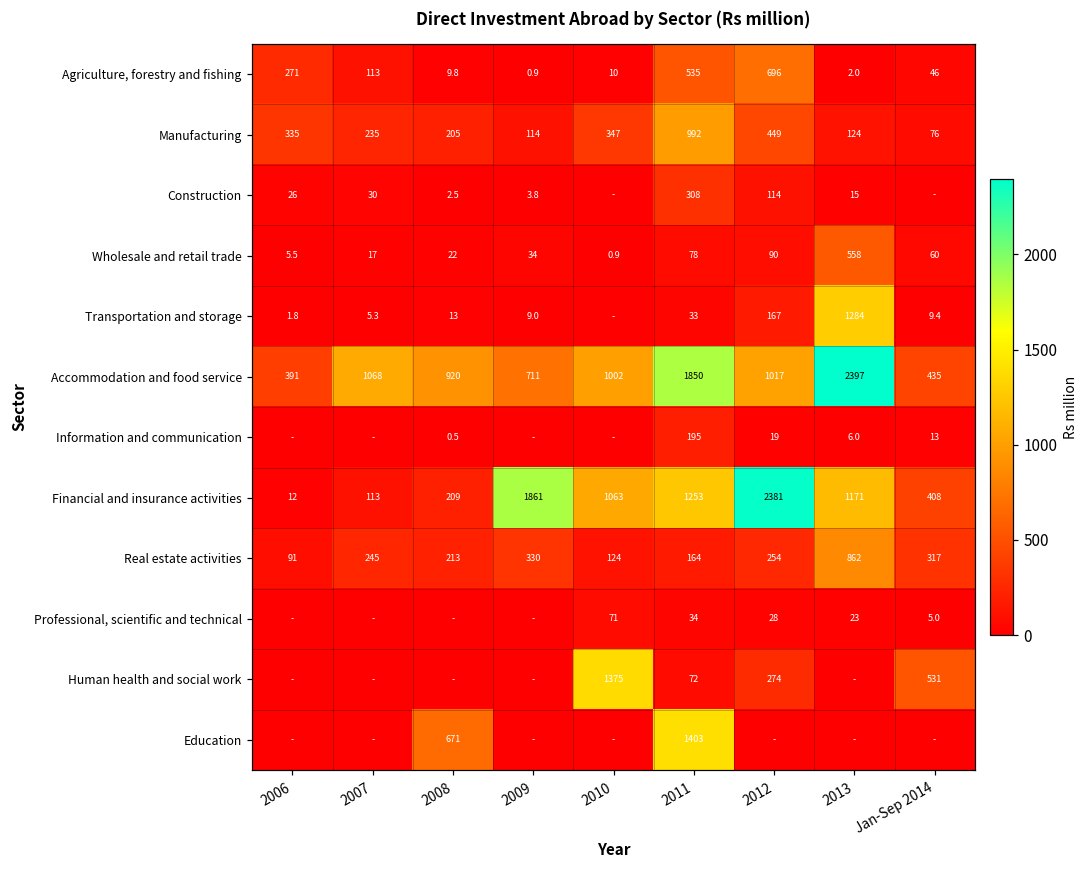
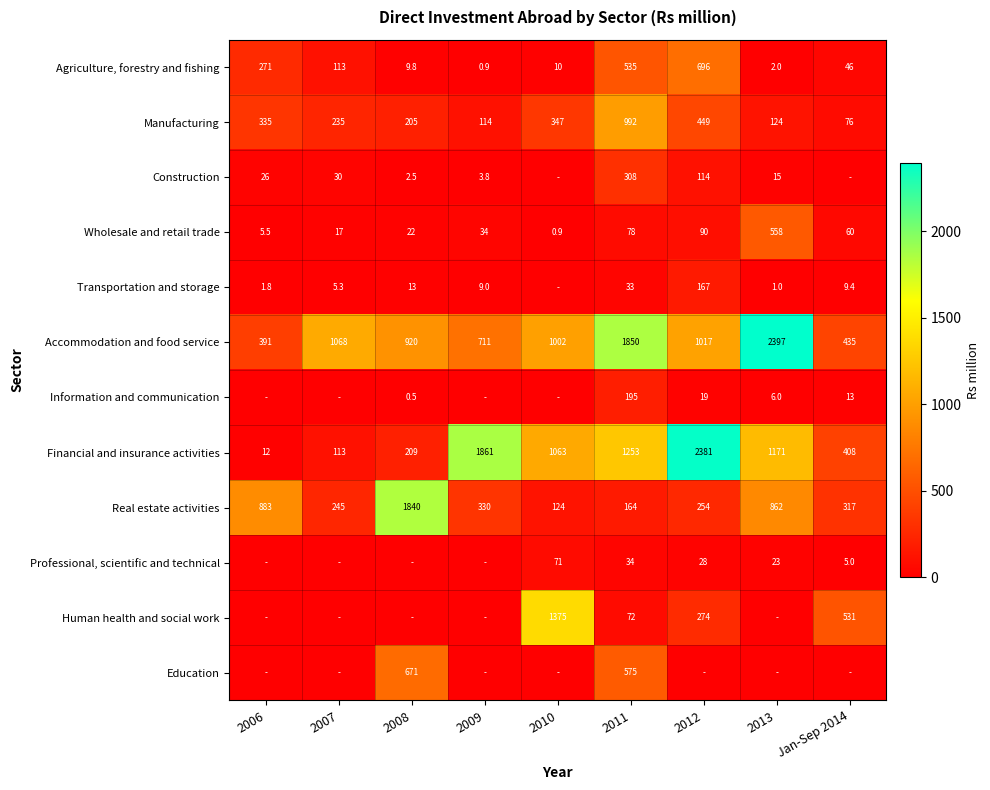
  {
    "Agriculture, forestry and fishing": {
      "2006": 271,
      "2007": 113,
      "2008": 9.8,
      "2009": 0.9,
      "2010": 10,
      "2011": 535,
      "2012": 696,
      "2013": 2.0,
      "Jan-Sep 2014": 46
    },
    "Manufacturing": {
      "2006": 335,
      "2007": 235,
      "2008": 205,
      "2009": 114,
      "2010": 347,
      "2011": 992,
      "2012": 449,
      "2013": 124,
      "Jan-Sep 2014": 76
    },
    "Construction": {
      "2006": 26,
      "2007": 30,
      "2008": 2.5,
      "2009": 3.8,
      "2011": 308,
      "2012": 114,
      "2013": 15
    },
    "Wholesale and retail trade": {
      "2006": 5.5,
      "2007": 17,
      "2008": 22,
      "2009": 34,
      "2010": 0.9,
      "2011": 78,
      "2012": 90,
      "2013": 558,
      "Jan-Sep 2014": 60
    },
    "Transportation and storage": {
      "2006": 1.8,
      "2007": 5.3,
      "2008": 13,
      "2009": 9.0,
      "2011": 33,
      "2012": 167,
-     "2013": 1284,
+     "2013": 1.0,
      "Jan-Sep 2014": 9.4
    },
    "Accommodation and food service": {
      "2006": 391,
      "2007": 1068,
      "2008": 920,
      "2009": 711,
      "2010": 1002,
      "2011": 1850,
      "2012": 1017,
      "2013": 2397,
      "Jan-Sep 2014": 435
    },
    "Information and communication": {
      "2008": 0.5,
      "2011": 195,
      "2012": 19,
      "2013": 6.0,
      "Jan-Sep 2014": 13
    },
    "Financial and insurance activities": {
      "2006": 12,
      "2007": 113,
      "2008": 209,
      "2009": 1861,
      "2010": 1063,
      "2011": 1253,
      "2012": 2381,
      "2013": 1171,
      "Jan-Sep 2014": 408
    },
    "Real estate activities": {
-     "2006": 91,
+     "2006": 883,
      "2007": 245,
-     "2008": 213,
+     "2008": 1840,
      "2009": 330,
      "2010": 124,
      "2011": 164,
      "2012": 254,
      "2013": 862,
      "Jan-Sep 2014": 317
    },
    "Professional, scientific and technical": {
      "2010": 71,
      "2011": 34,
      "2012": 28,
      "2013": 23,
      "Jan-Sep 2014": 5.0
    },
    "Human health and social work": {
      "2010": 1375,
      "2011": 72,
      "2012": 274,
      "Jan-Sep 2014": 531
    },
    "Education": {
      "2008": 671,
-     "2011": 1403
+     "2011": 575
    }
  }
